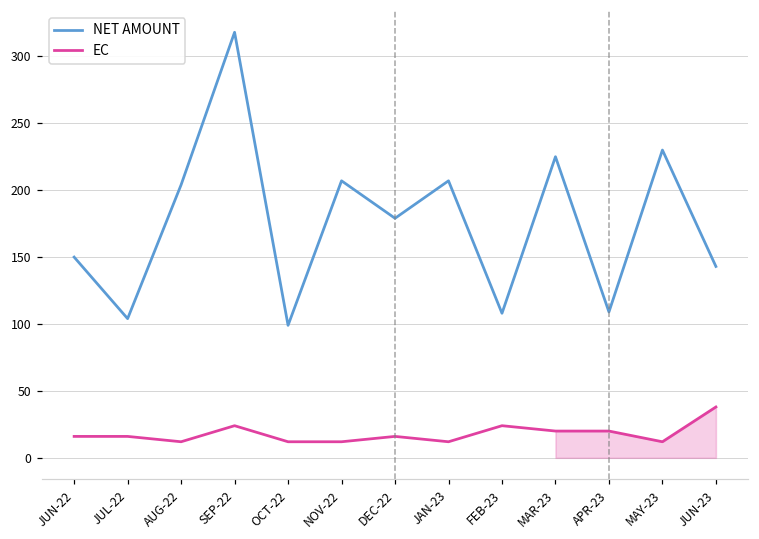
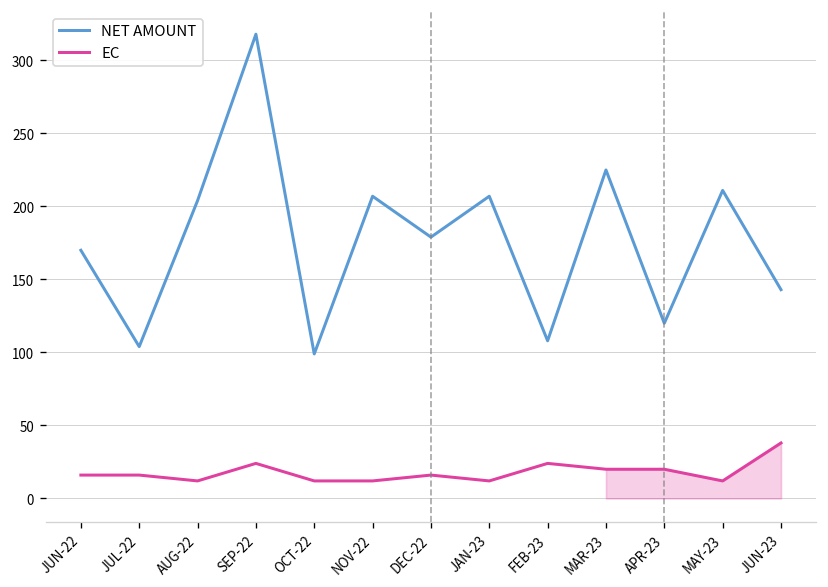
  {
    "NET AMOUNT": {
-     "JUN-22": 150,
+     "JUN-22": 170,
      "JUL-22": 104,
      "AUG-22": 204,
      "SEP-22": 318,
      "OCT-22": 99,
      "NOV-22": 207,
      "DEC-22": 179,
      "JAN-23": 207,
      "FEB-23": 108,
      "MAR-23": 225,
-     "APR-23": 109,
-     "MAY-23": 230,
+     "APR-23": 120,
+     "MAY-23": 211,
      "JUN-23": 143
    }
  }
